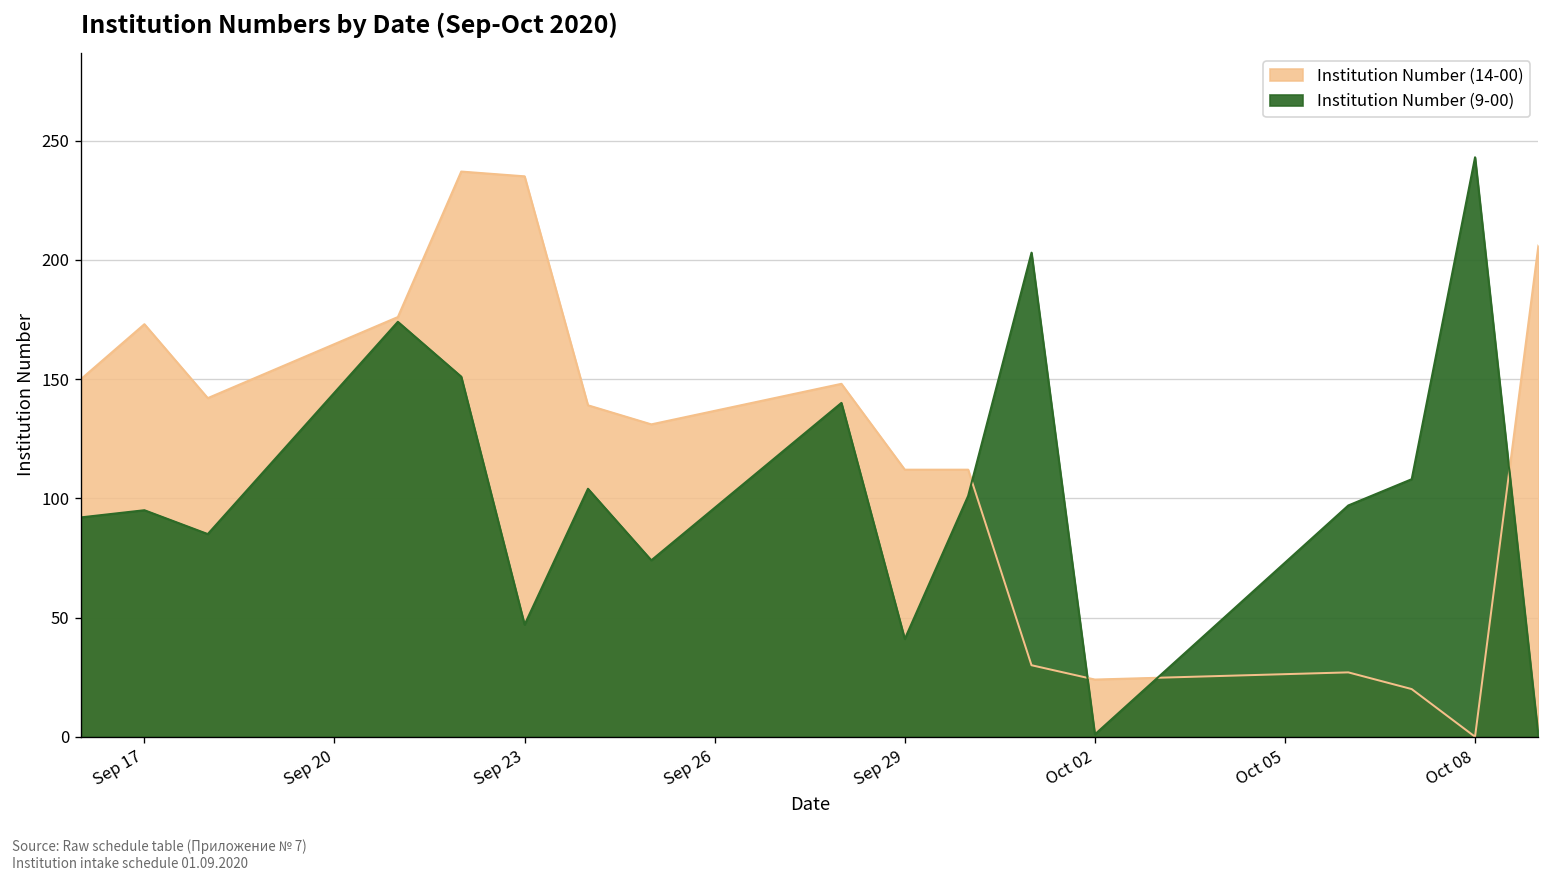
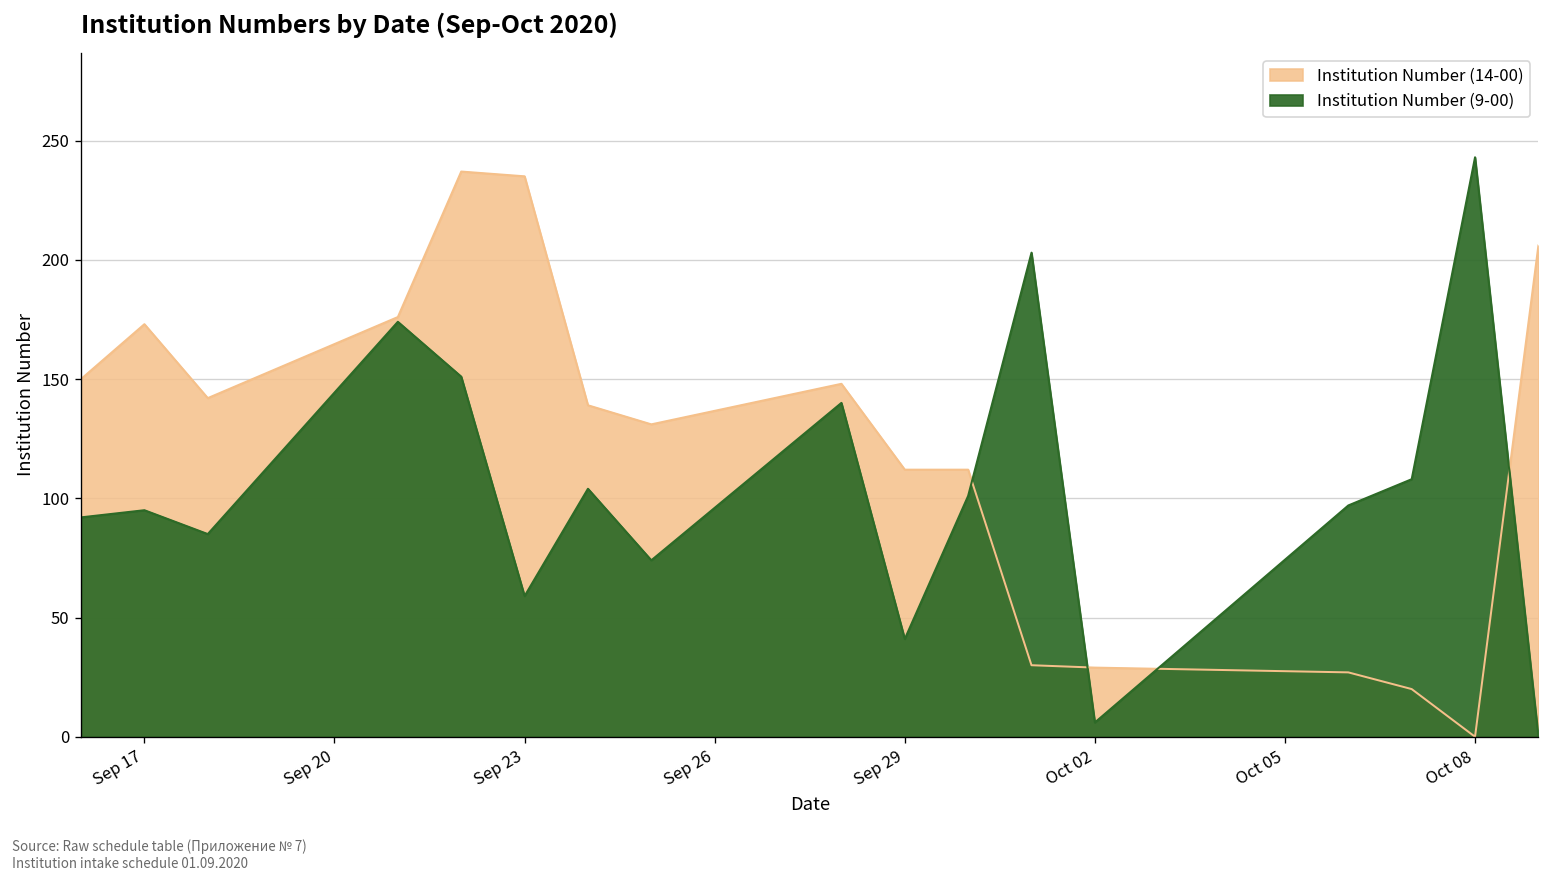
  {
    "Institution Number (14-00)": {
      "Sep 17": 173,
      "Sep 23": 235,
      "Sep 29": 112,
-     "Oct 02": 24,
+     "Oct 02": 29,
      "Oct 08": 0
    },
    "Institution Number (9-00)": {
      "Sep 17": 95,
-     "Sep 23": 47,
+     "Sep 23": 59,
      "Sep 29": 41,
-     "Oct 02": 1,
+     "Oct 02": 6,
      "Oct 08": 243
    }
  }
